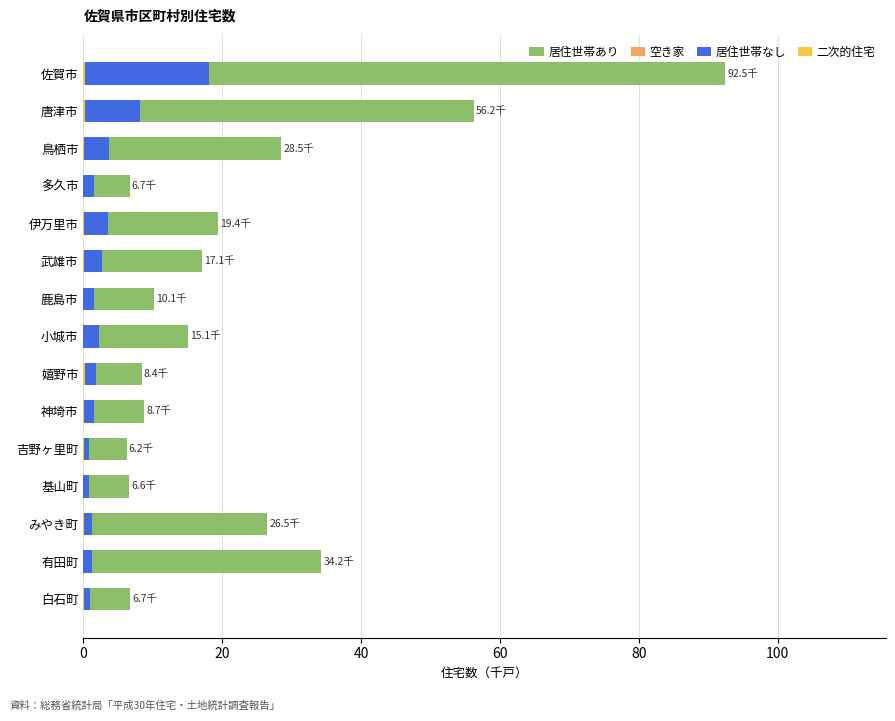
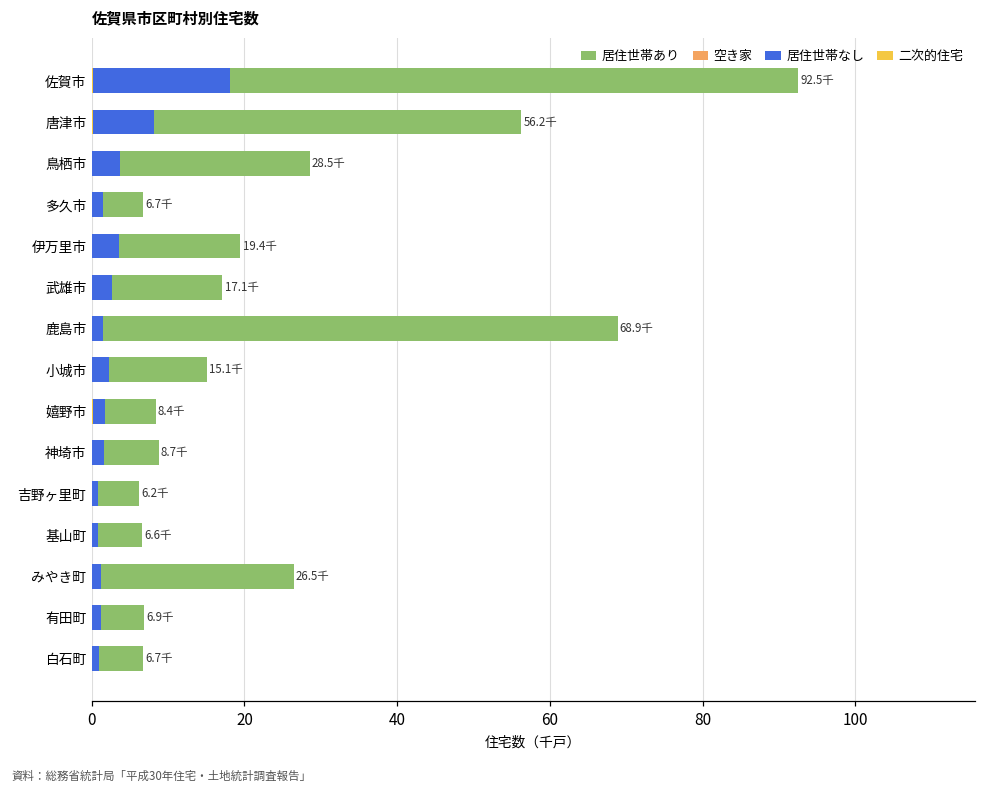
  {
    "居住世帯あり": {
      "佐賀市": "92.5千",
      "唐津市": "56.2千",
      "鳥栖市": "28.5千",
      "多久市": "6.7千",
      "伊万里市": "19.4千",
      "武雄市": "17.1千",
-     "鹿島市": "10.1千",
+     "鹿島市": "68.9千",
      "小城市": "15.1千",
      "嬉野市": "8.4千",
      "神埼市": "8.7千",
      "吉野ヶ里町": "6.2千",
      "基山町": "6.6千",
      "みやき町": "26.5千",
-     "有田町": "34.2千",
+     "有田町": "6.9千",
      "白石町": "6.7千"
    }
  }
